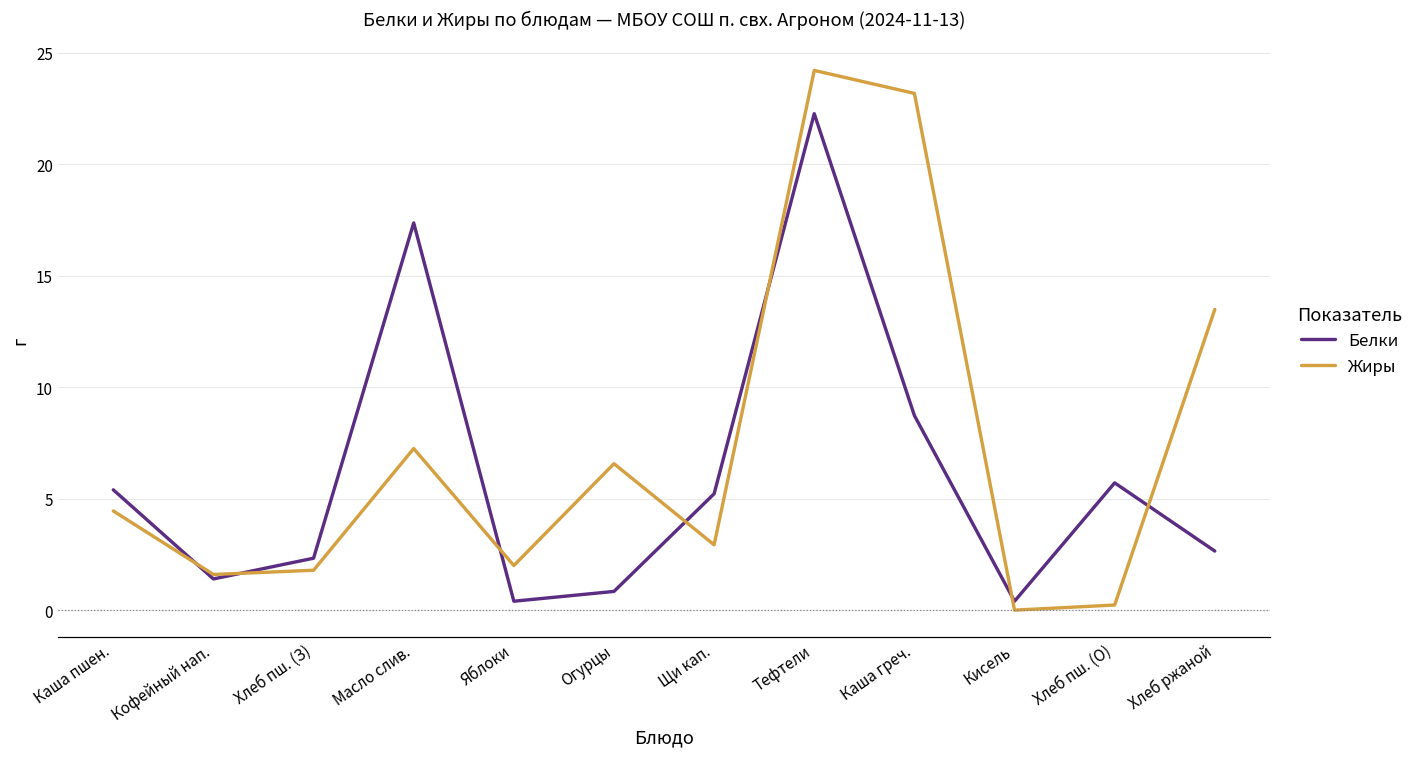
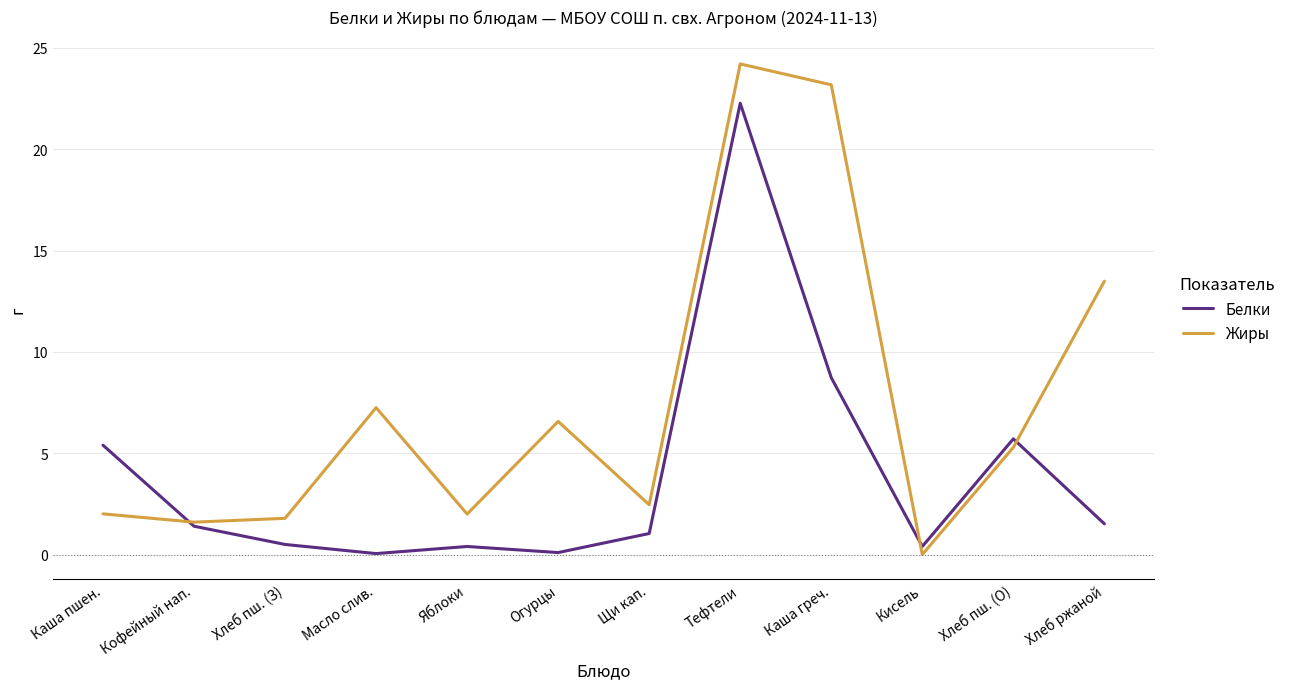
  {
    "Белки": {
      "Каша пшен.": 5.4,
      "Кофейный нап.": 1.4,
-     "Хлеб пш. (З)": 2.3,
-     "Масло слив.": 17.4,
+     "Хлеб пш. (З)": 0.5,
+     "Масло слив.": 0.1,
      "Яблоки": 0.4,
-     "Огурцы": 0.8,
-     "Щи кап.": 5.2,
+     "Огурцы": 0.1,
+     "Щи кап.": 1.0,
      "Тефтели": 22.3,
      "Каша греч.": 8.7,
      "Кисель": 0.4,
      "Хлеб пш. (О)": 5.7,
-     "Хлеб ржаной": 2.7
+     "Хлеб ржаной": 1.5
    },
    "Жиры": {
-     "Каша пшен.": 4.5,
+     "Каша пшен.": 2.0,
      "Кофейный нап.": 1.6,
      "Хлеб пш. (З)": 1.8,
      "Масло слив.": 7.3,
      "Яблоки": 2.0,
      "Огурцы": 6.6,
-     "Щи кап.": 2.9,
+     "Щи кап.": 2.5,
      "Тефтели": 24.2,
      "Каша греч.": 23.2,
      "Кисель": 0.0,
-     "Хлеб пш. (О)": 0.2,
+     "Хлеб пш. (О)": 5.3,
      "Хлеб ржаной": 13.5
    }
  }
